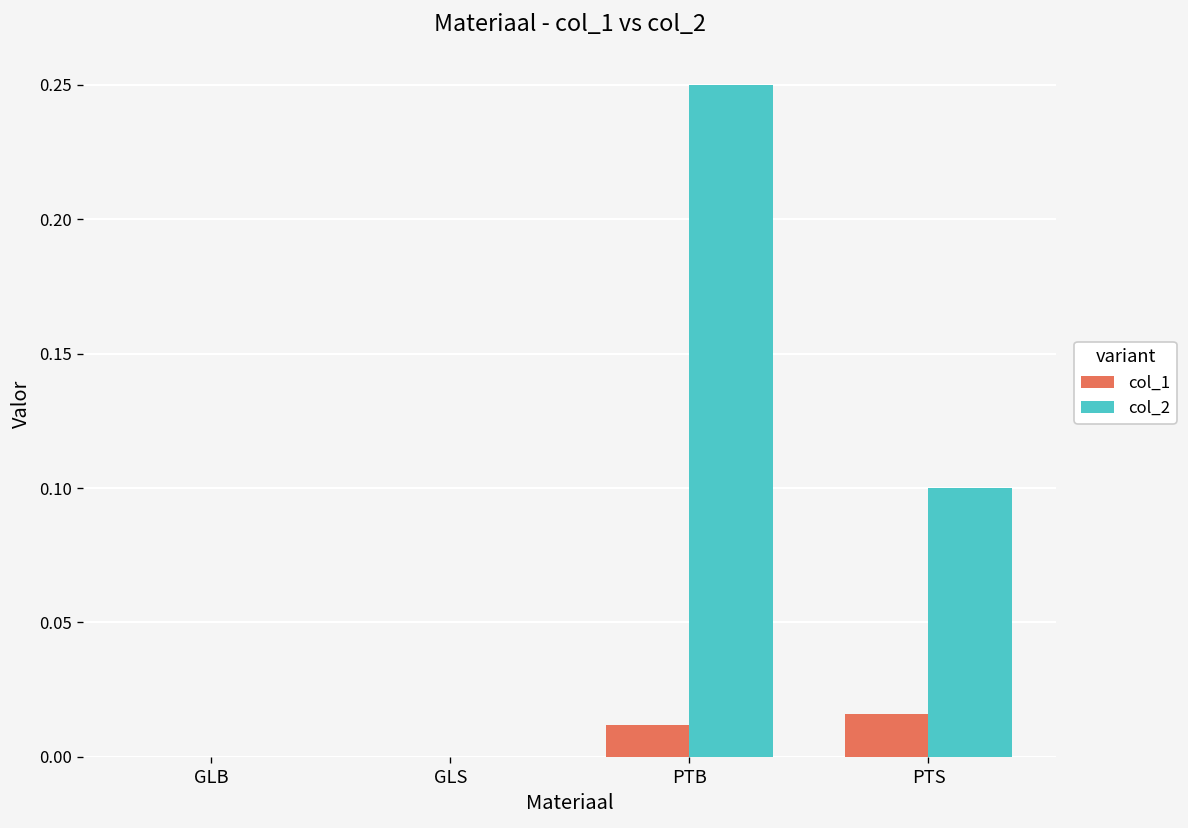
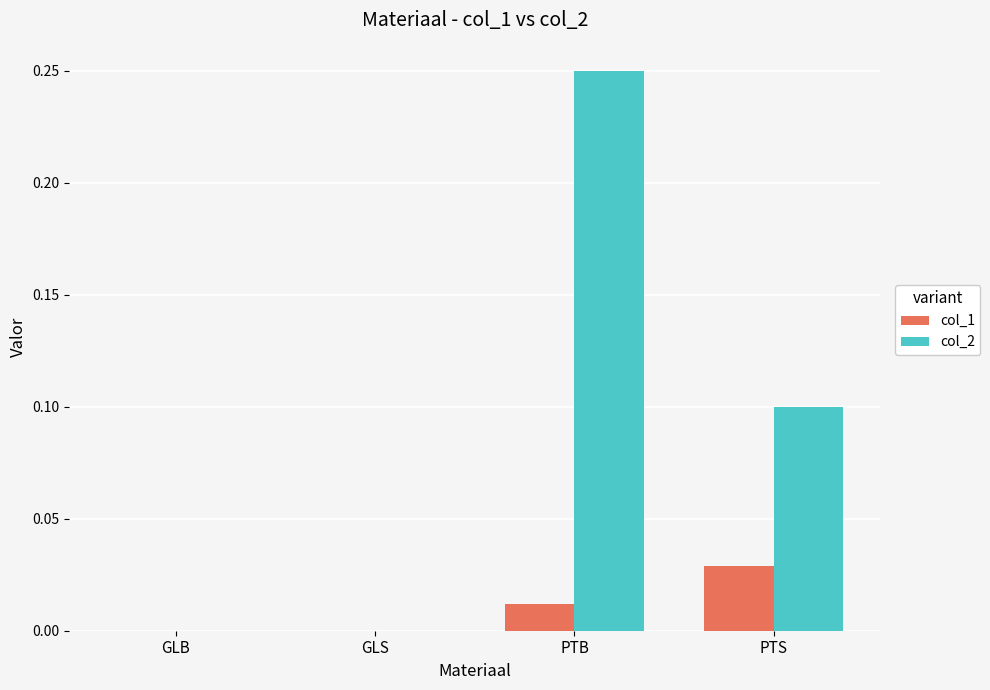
  {
    "col_1": {
      "GLB": 0.000,
      "GLS": 0.000,
      "PTB": 0.012,
-     "PTS": 0.016
+     "PTS": 0.029
    },
    "col_2": {
      "GLB": 0.000,
      "GLS": 0.000,
      "PTB": 0.250,
      "PTS": 0.100
    }
  }
